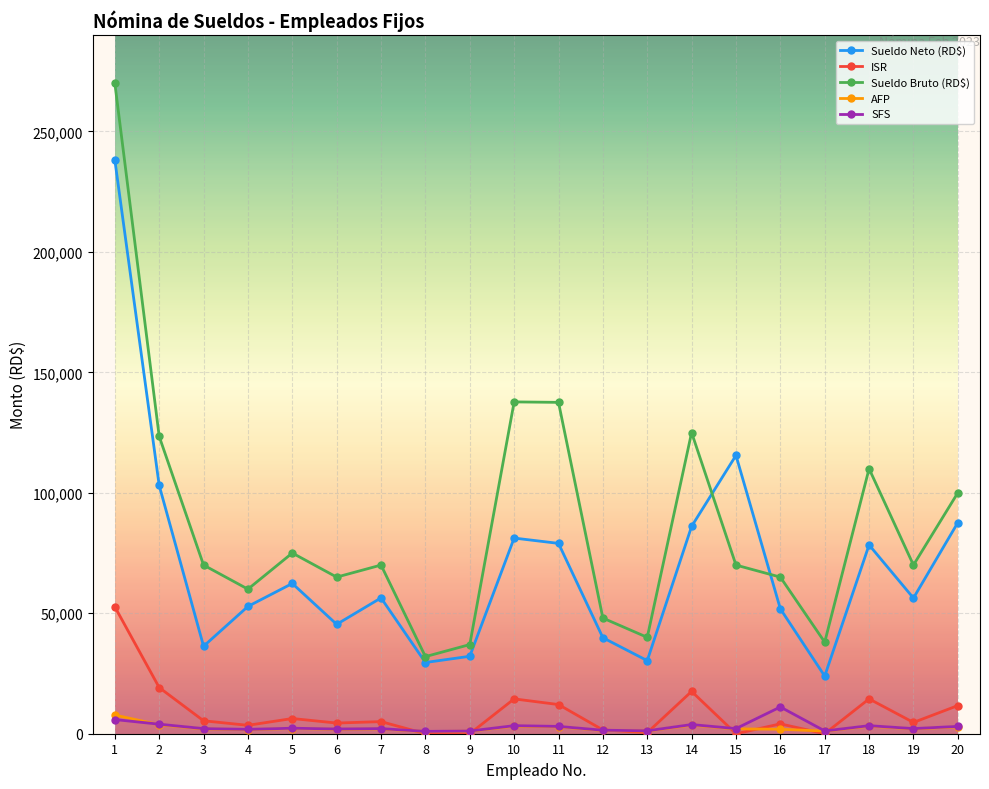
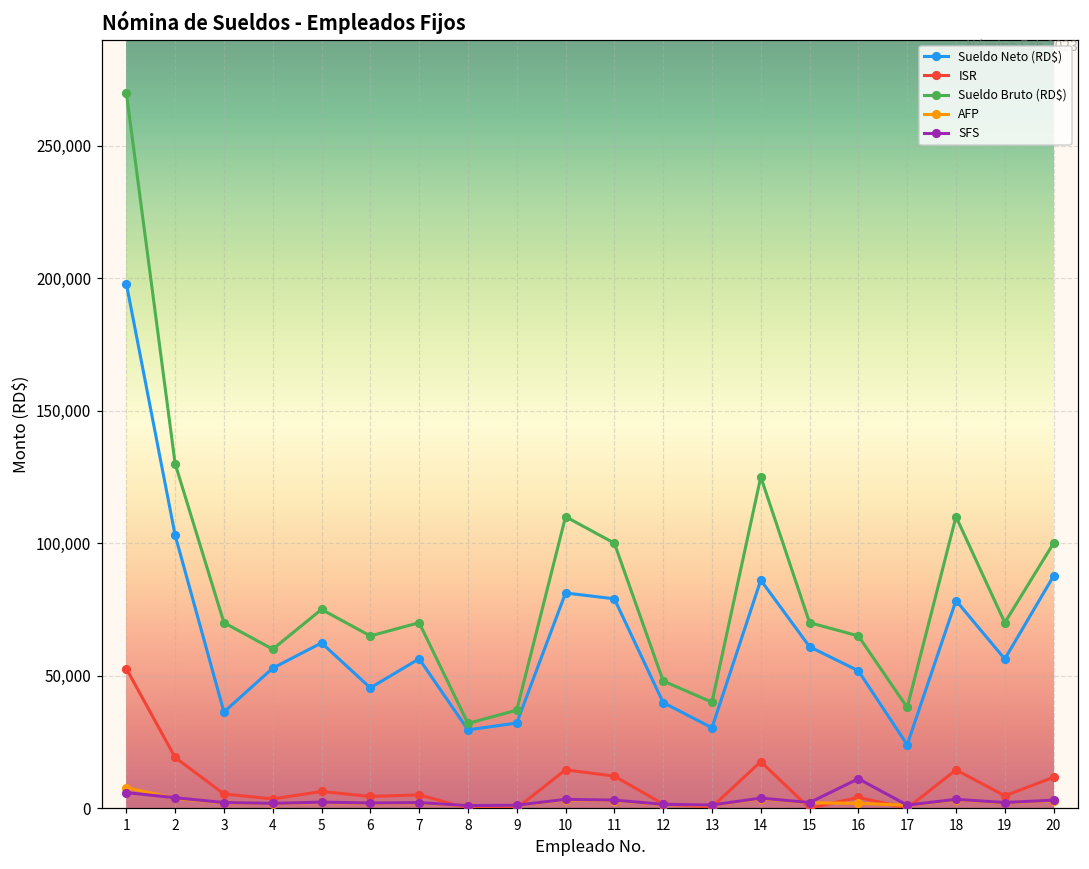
  {
    "Sueldo Neto (RD$)": {
-     "1": "238,000",
+     "1": "198,000",
      "2": "103,000",
      "3": "36,000",
      "4": "53,000",
      "5": "62,000",
      "6": "45,000",
      "7": "56,000",
      "8": "30,000",
      "9": "32,000",
      "10": "81,000",
      "11": "79,000",
      "12": "40,000",
      "13": "30,000",
      "14": "86,000",
-     "15": "116,000",
+     "15": "61,000",
      "16": "52,000",
      "17": "24,000",
      "18": "78,000",
      "19": "56,000",
      "20": "88,000"
    },
    "ISR": {
      "1": "53,000",
      "2": "19,000",
      "3": "5,000",
      "4": "3,000",
      "5": "6,000",
      "6": "4,000",
      "7": "5,000",
      "10": "14,000",
      "11": "12,000",
      "14": "18,000",
      "15": "0",
      "16": "4,000",
      "17": "0",
      "18": "14,000",
      "19": "5,000",
      "20": "12,000"
    },
    "Sueldo Bruto (RD$)": {
      "1": "270,000",
-     "2": "123,000",
+     "2": "130,000",
      "3": "70,000",
      "4": "60,000",
      "5": "75,000",
      "6": "65,000",
      "7": "70,000",
      "8": "32,000",
      "9": "37,000",
-     "10": "138,000",
-     "11": "138,000",
+     "10": "110,000",
+     "11": "100,000",
      "12": "48,000",
      "13": "40,000",
      "14": "125,000",
      "15": "70,000",
      "16": "65,000",
      "17": "38,000",
      "18": "110,000",
      "19": "70,000",
      "20": "100,000"
    },
    "AFP": {
      "1": "8,000",
      "16": "2,000"
    },
    "SFS": {
      "1": "6,000",
      "16": "11,000"
    }
  }
